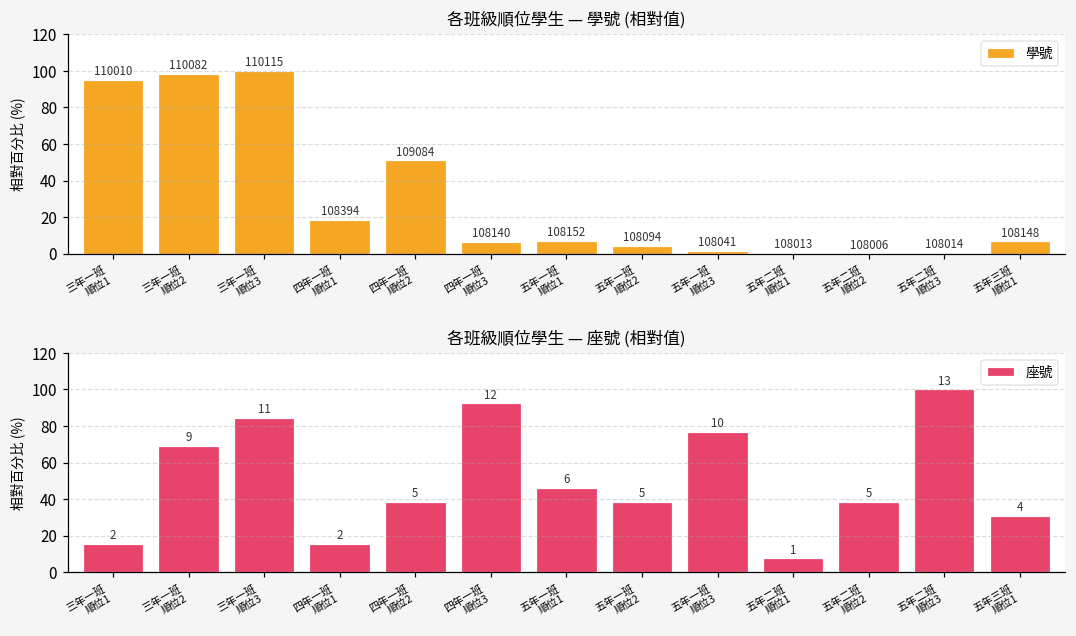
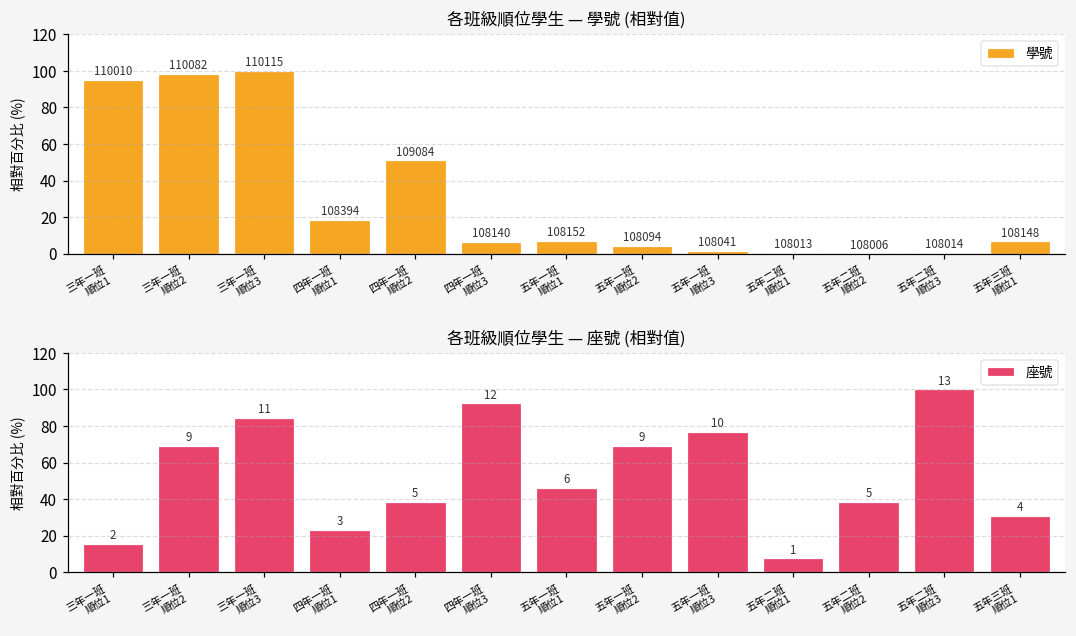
  {
    "各班級順位學生 — 座號 (相對值)": {
-     "四年一班 順位1": 2,
-     "五年一班 順位2": 5
+     "四年一班 順位1": 3,
+     "五年一班 順位2": 9
    }
  }
